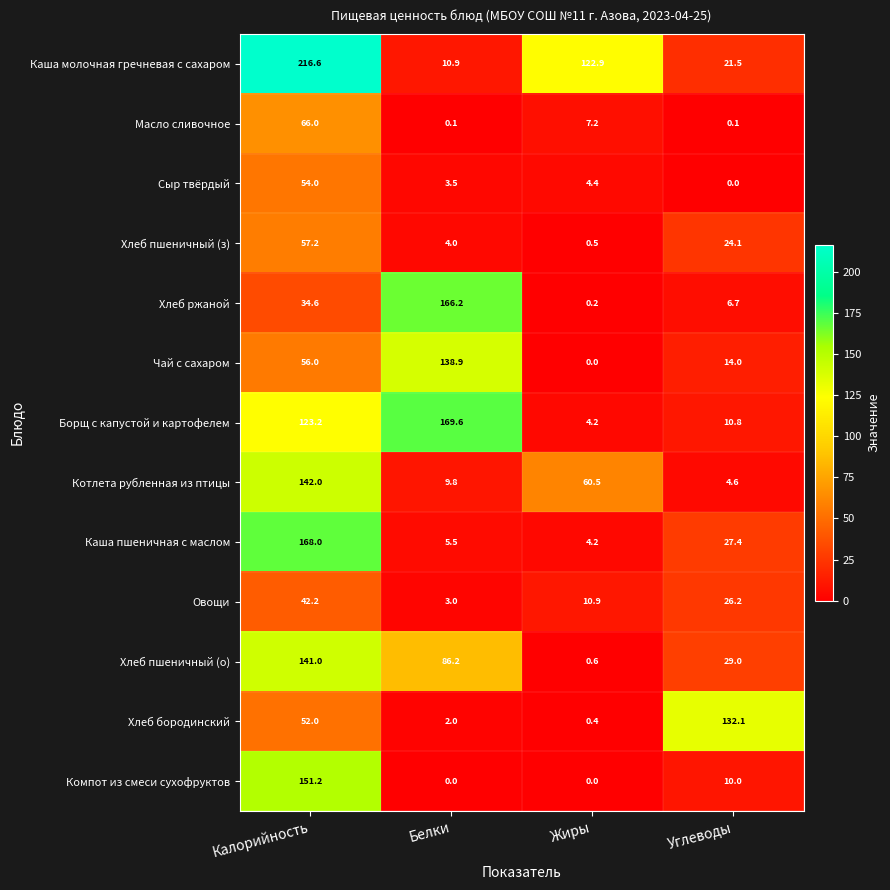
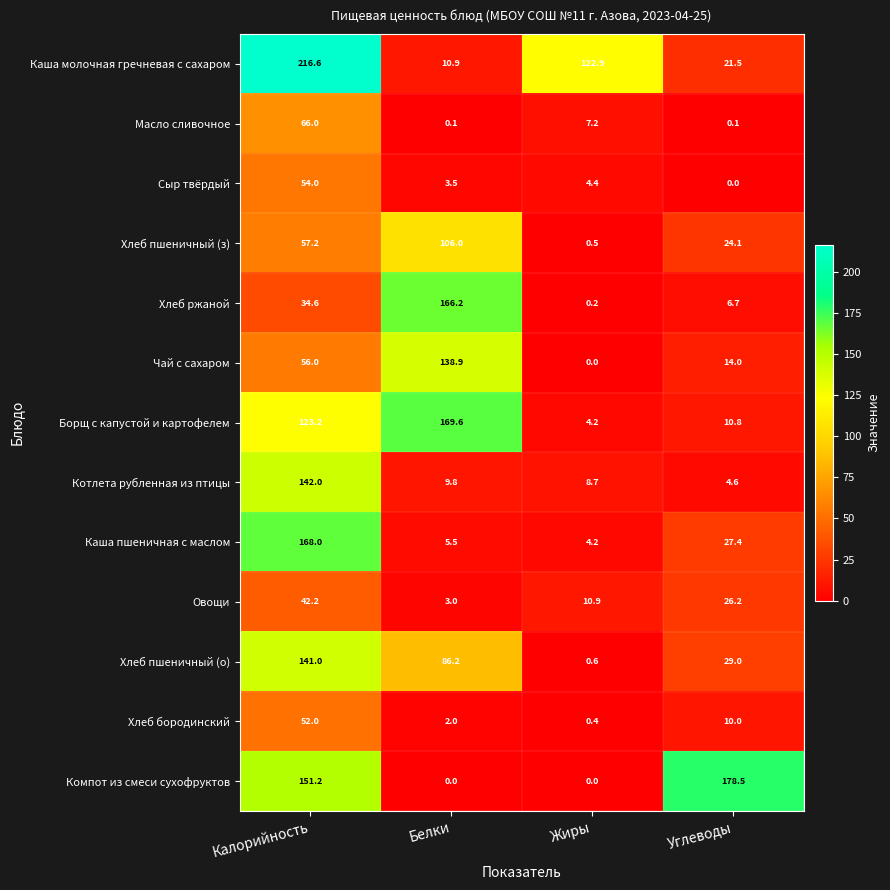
  {
    "Каша молочная гречневая с сахаром": {
      "Калорийность": 216.6,
      "Белки": 10.9,
      "Жиры": 122.9,
      "Углеводы": 21.5
    },
    "Масло сливочное": {
      "Калорийность": 66.0,
      "Белки": 0.1,
      "Жиры": 7.2,
      "Углеводы": 0.1
    },
    "Сыр твёрдый": {
      "Калорийность": 54.0,
      "Белки": 3.5,
      "Жиры": 4.4,
      "Углеводы": 0.0
    },
    "Хлеб пшеничный (з)": {
      "Калорийность": 57.2,
-     "Белки": 4.0,
+     "Белки": 106.0,
      "Жиры": 0.5,
      "Углеводы": 24.1
    },
    "Хлеб ржаной": {
      "Калорийность": 34.6,
      "Белки": 166.2,
      "Жиры": 0.2,
      "Углеводы": 6.7
    },
    "Чай с сахаром": {
      "Калорийность": 56.0,
      "Белки": 138.9,
      "Жиры": 0.0,
      "Углеводы": 14.0
    },
    "Борщ с капустой и картофелем": {
      "Калорийность": 123.2,
      "Белки": 169.6,
      "Жиры": 4.2,
      "Углеводы": 10.8
    },
    "Котлета рубленная из птицы": {
      "Калорийность": 142.0,
      "Белки": 9.8,
-     "Жиры": 60.5,
+     "Жиры": 8.7,
      "Углеводы": 4.6
    },
    "Каша пшеничная с маслом": {
      "Калорийность": 168.0,
      "Белки": 5.5,
      "Жиры": 4.2,
      "Углеводы": 27.4
    },
    "Овощи": {
      "Калорийность": 42.2,
      "Белки": 3.0,
      "Жиры": 10.9,
      "Углеводы": 26.2
    },
    "Хлеб пшеничный (о)": {
      "Калорийность": 141.0,
      "Белки": 86.2,
      "Жиры": 0.6,
      "Углеводы": 29.0
    },
    "Хлеб бородинский": {
      "Калорийность": 52.0,
      "Белки": 2.0,
      "Жиры": 0.4,
-     "Углеводы": 132.1
+     "Углеводы": 10.0
    },
    "Компот из смеси сухофруктов": {
      "Калорийность": 151.2,
      "Белки": 0.0,
      "Жиры": 0.0,
-     "Углеводы": 10.0
+     "Углеводы": 178.5
    }
  }
